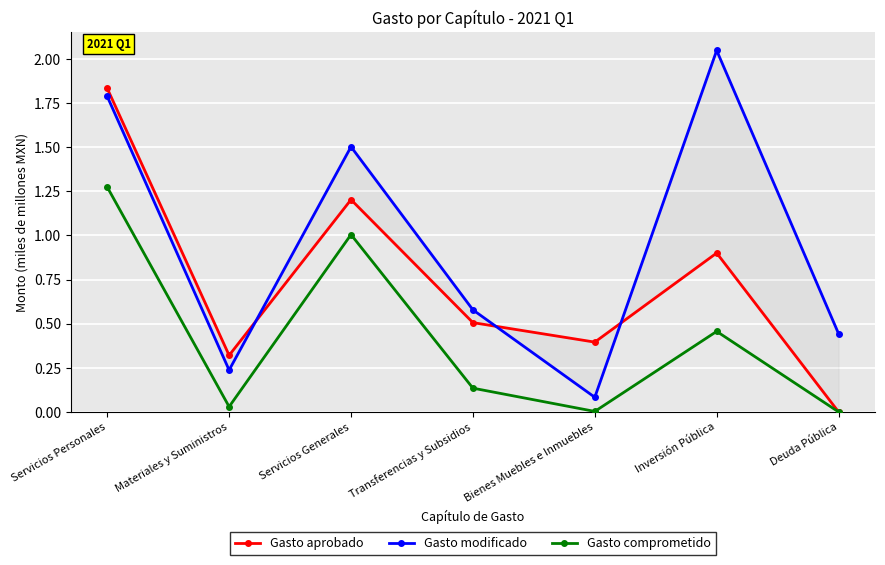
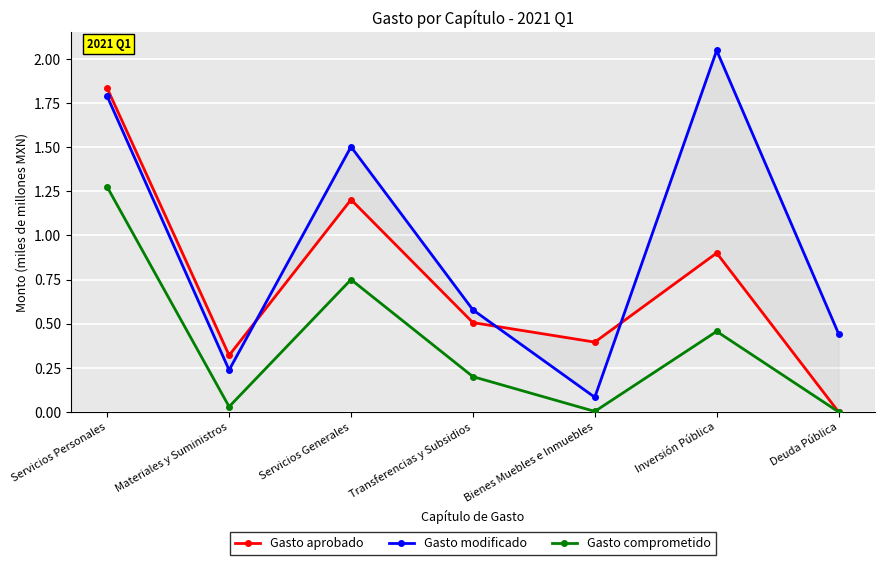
  {
    "Gasto aprobado": {
      "Servicios Generales": 1.20,
      "Transferencias y Subsidios": 0.51,
      "Inversión Pública": 0.90
    },
    "Gasto modificado": {
      "Servicios Personales": 1.79,
      "Materiales y Suministros": 0.24,
      "Bienes Muebles e Inmuebles": 0.08
    },
    "Gasto comprometido": {
      "Servicios Personales": 1.27,
      "Materiales y Suministros": 0.03,
-     "Servicios Generales": 1.00,
-     "Transferencias y Subsidios": 0.13,
+     "Servicios Generales": 0.75,
+     "Transferencias y Subsidios": 0.20,
      "Bienes Muebles e Inmuebles": 0.00,
      "Inversión Pública": 0.46
    }
  }
